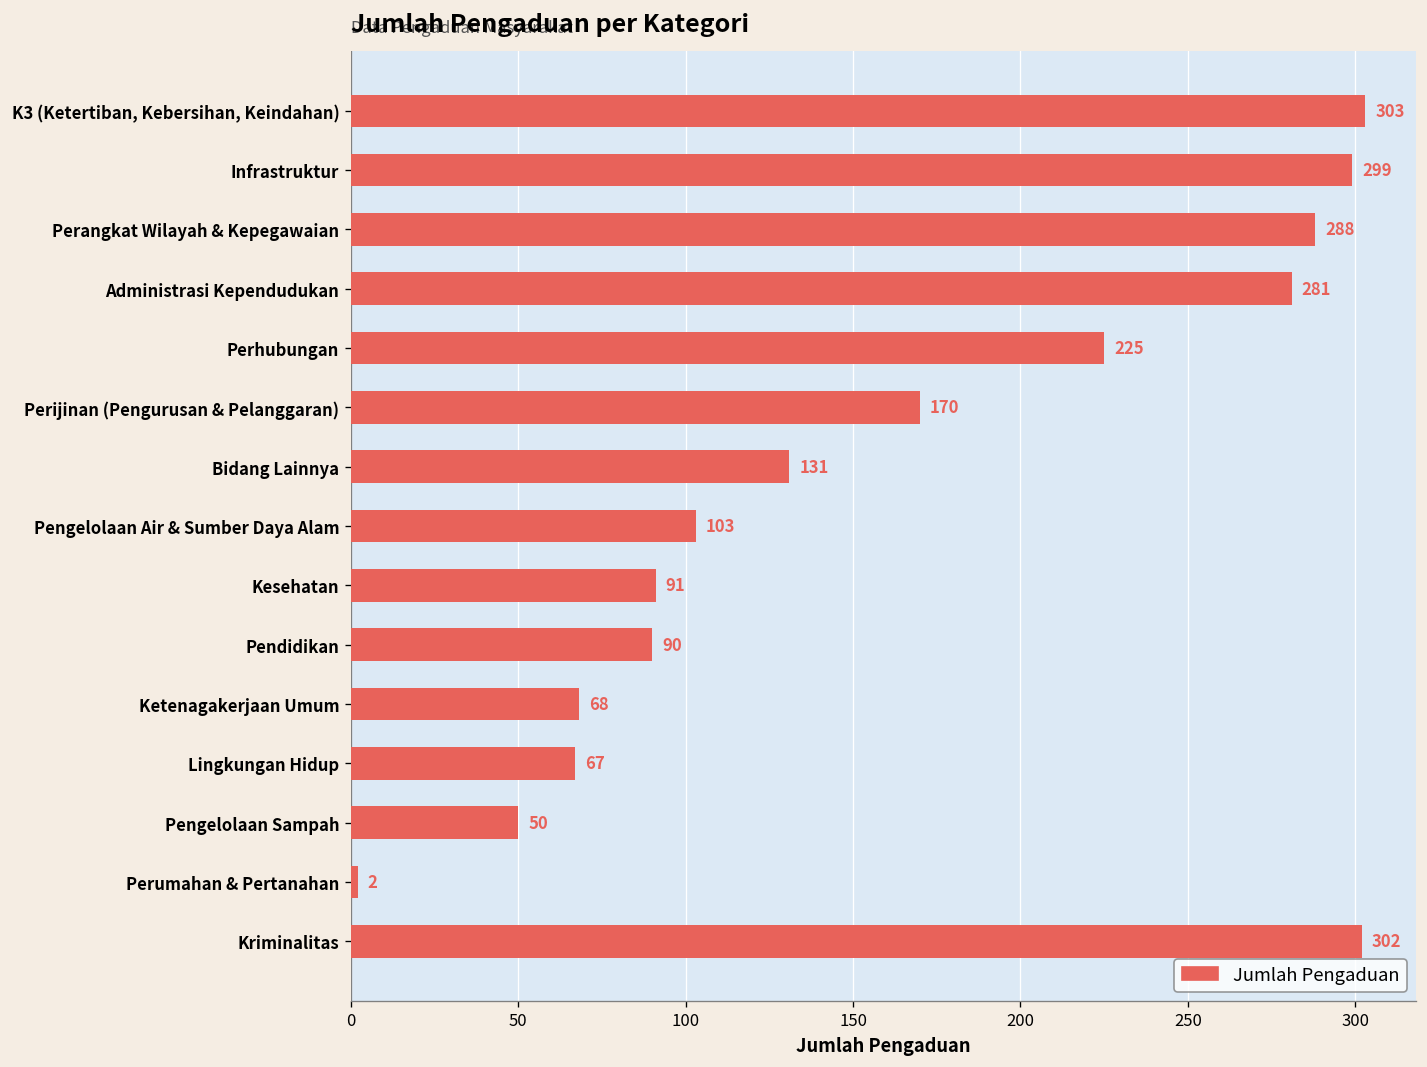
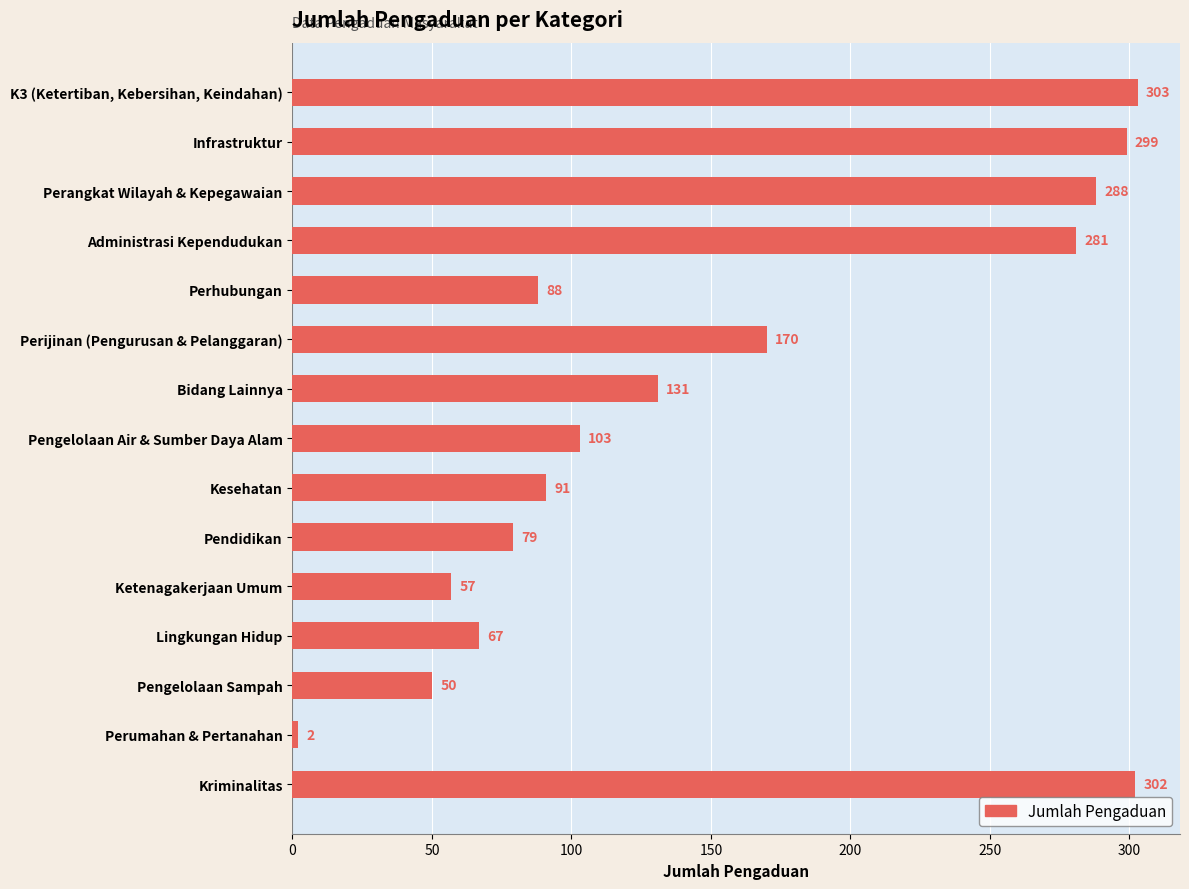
  {
    "K3 (Ketertiban, Kebersihan, Keindahan)": 303,
    "Infrastruktur": 299,
    "Perangkat Wilayah & Kepegawaian": 288,
    "Administrasi Kependudukan": 281,
-   "Perhubungan": 225,
+   "Perhubungan": 88,
    "Perijinan (Pengurusan & Pelanggaran)": 170,
    "Bidang Lainnya": 131,
    "Pengelolaan Air & Sumber Daya Alam": 103,
    "Kesehatan": 91,
-   "Pendidikan": 90,
-   "Ketenagakerjaan Umum": 68,
+   "Pendidikan": 79,
+   "Ketenagakerjaan Umum": 57,
    "Lingkungan Hidup": 67,
    "Pengelolaan Sampah": 50,
    "Perumahan & Pertanahan": 2,
    "Kriminalitas": 302
  }
